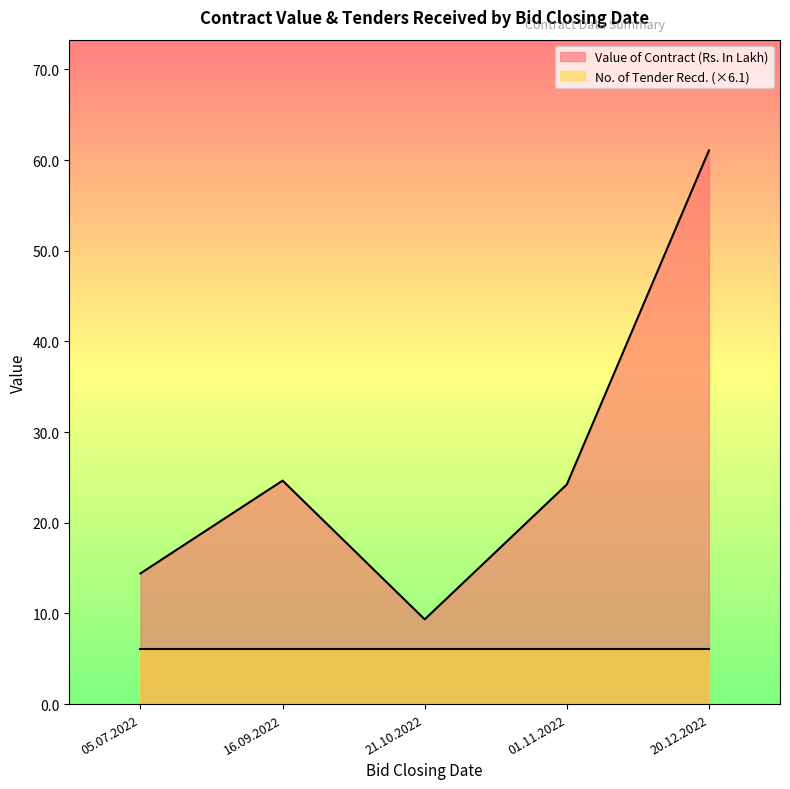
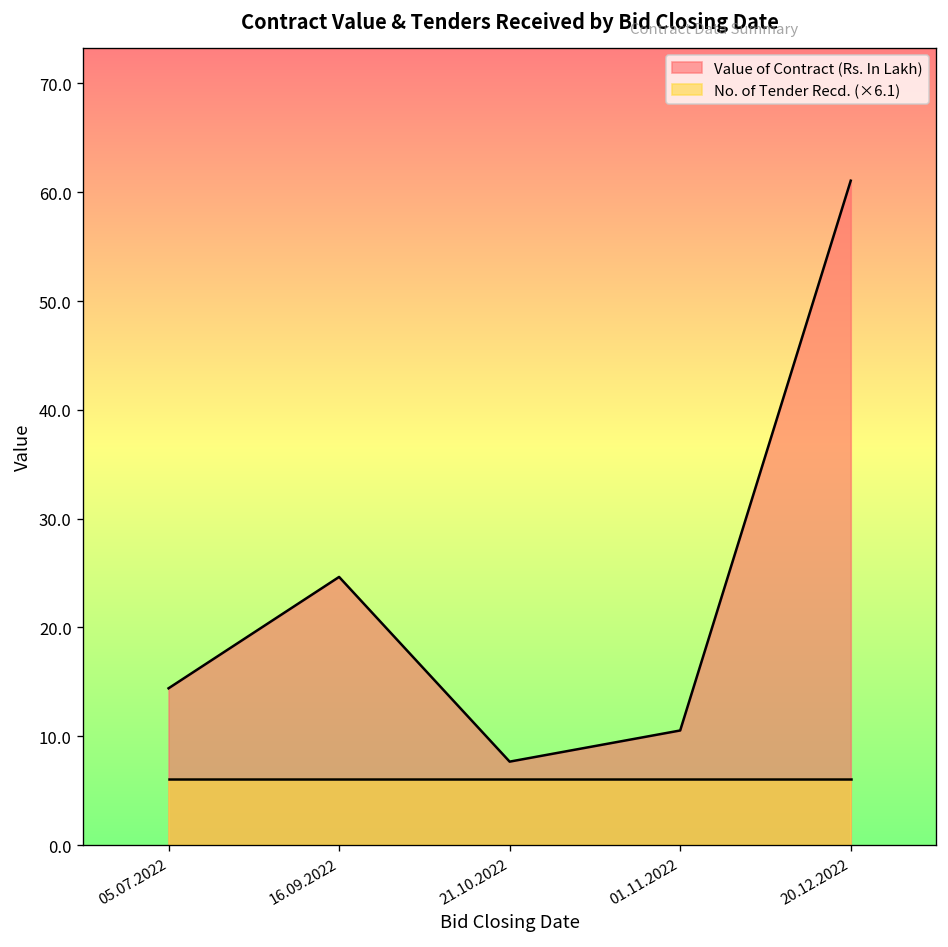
  {
    "Value of Contract (Rs. In Lakh)": {
      "05.07.2022": 14,
      "16.09.2022": 25,
-     "21.10.2022": 9,
-     "01.11.2022": 24,
+     "21.10.2022": 8,
+     "01.11.2022": 11,
      "20.12.2022": 61
    },
    "No. of Tender Recd. (×6.1)": {
      "05.07.2022": 6,
      "16.09.2022": 6,
      "21.10.2022": 6,
      "01.11.2022": 6,
      "20.12.2022": 6
    }
  }
